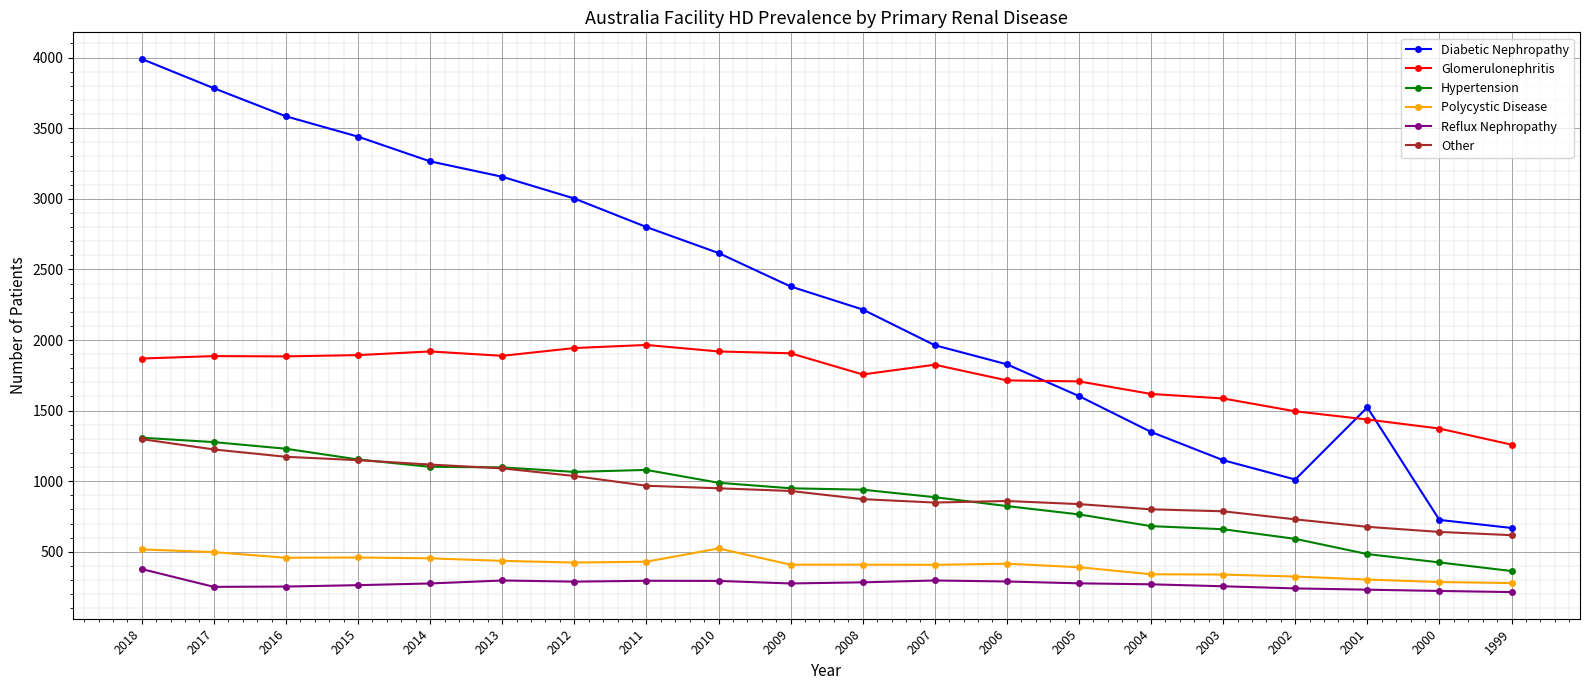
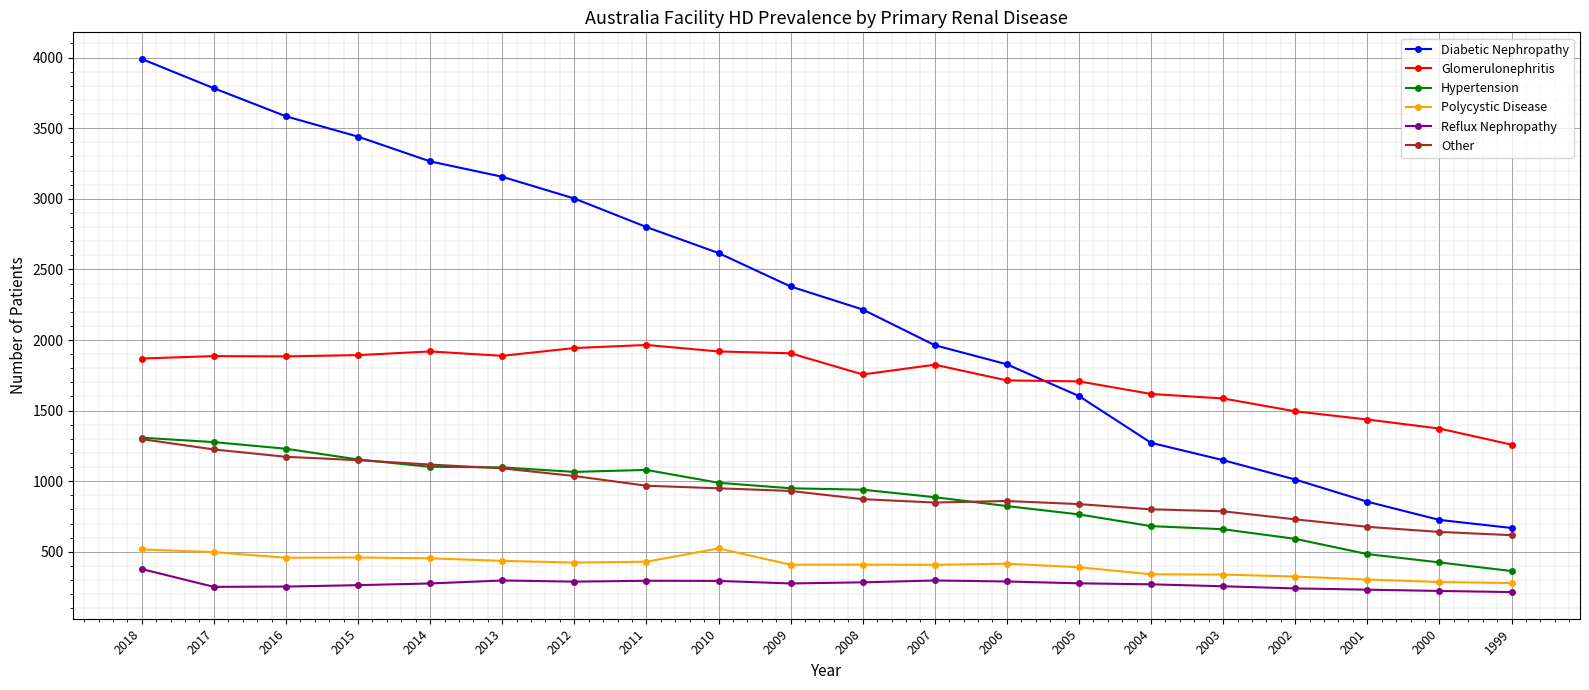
  {
    "Diabetic Nephropathy": {
      "2018": 3990,
      "2017": 3780,
      "2016": 3580,
      "2015": 3440,
      "2014": 3270,
      "2013": 3160,
      "2012": 3000,
      "2011": 2800,
      "2010": 2620,
      "2009": 2380,
      "2008": 2220,
      "2007": 1960,
      "2006": 1830,
      "2005": 1600,
-     "2004": 1350,
+     "2004": 1270,
      "2003": 1150,
      "2002": 1010,
-     "2001": 1520,
+     "2001": 860,
      "2000": 730,
      "1999": 670
    },
    "Glomerulonephritis": {
      "2018": 1870,
      "2017": 1890,
      "2016": 1880,
      "2015": 1890,
      "2014": 1920,
      "2013": 1890,
      "2012": 1940,
      "2011": 1970,
      "2010": 1920,
      "2009": 1910,
      "2008": 1760,
      "2007": 1830,
      "2006": 1710,
      "2005": 1710,
      "2004": 1620,
      "2003": 1590,
      "2002": 1500,
      "2001": 1440,
      "2000": 1370,
      "1999": 1260
    },
    "Hypertension": {
      "2017": 1280,
      "2016": 1230,
      "2012": 1070,
      "2011": 1080,
      "2010": 990,
      "2009": 950,
      "2008": 940,
      "2007": 890,
      "2006": 820,
      "2005": 770,
      "2004": 680,
      "2003": 660,
      "2002": 590,
      "2001": 480,
      "2000": 430,
      "1999": 360
    },
    "Polycystic Disease": {
      "2018": 520,
      "2017": 500,
      "2016": 460,
      "2015": 460,
      "2014": 450,
      "2013": 440,
      "2012": 420,
      "2011": 430,
      "2010": 520,
      "2009": 410,
      "2008": 410,
      "2007": 410,
      "2006": 420,
      "2005": 390,
      "2004": 340,
      "2003": 340,
      "2002": 330,
      "2001": 300,
      "2000": 290,
      "1999": 280
    },
    "Reflux Nephropathy": {
      "2018": 380,
      "2017": 250,
      "2016": 250,
      "2015": 260,
      "2014": 280,
      "2013": 300,
      "2012": 290,
      "2011": 300,
      "2010": 290,
      "2009": 280,
      "2008": 280,
      "2007": 300,
      "2006": 290,
      "2005": 280,
      "2004": 270,
      "2003": 260,
      "2002": 240,
      "2001": 230,
      "2000": 220,
      "1999": 220
    },
    "Other": {
      "2017": 1230,
      "2016": 1170,
      "2012": 1040,
      "2011": 970,
      "2010": 950,
      "2009": 930,
      "2008": 870,
      "2007": 850,
      "2006": 860,
      "2005": 840,
      "2004": 800,
      "2003": 790,
      "2002": 730,
      "2001": 680,
      "2000": 640,
      "1999": 620
    }
  }
